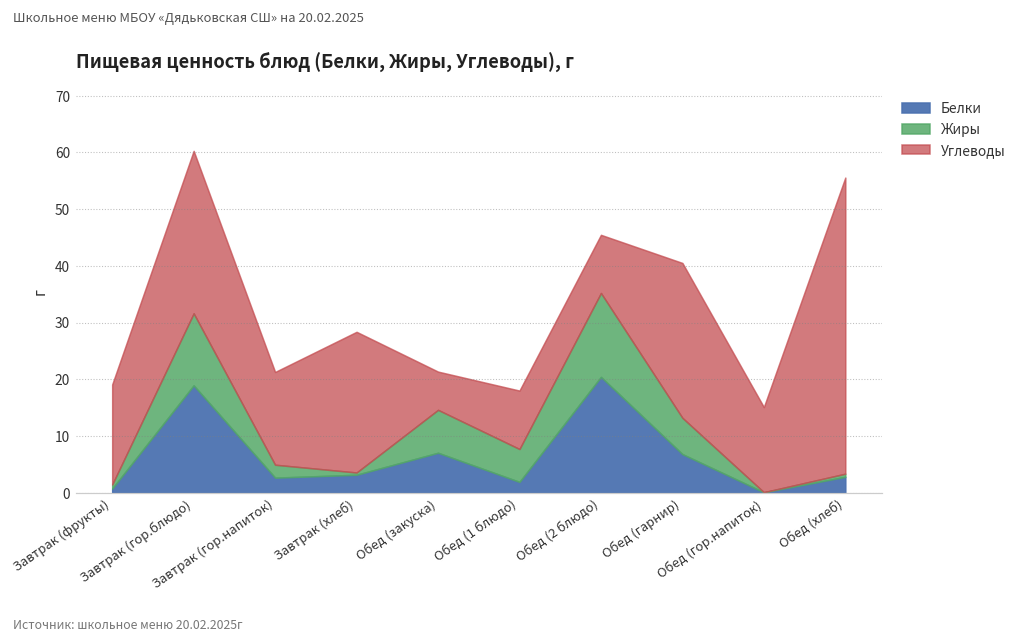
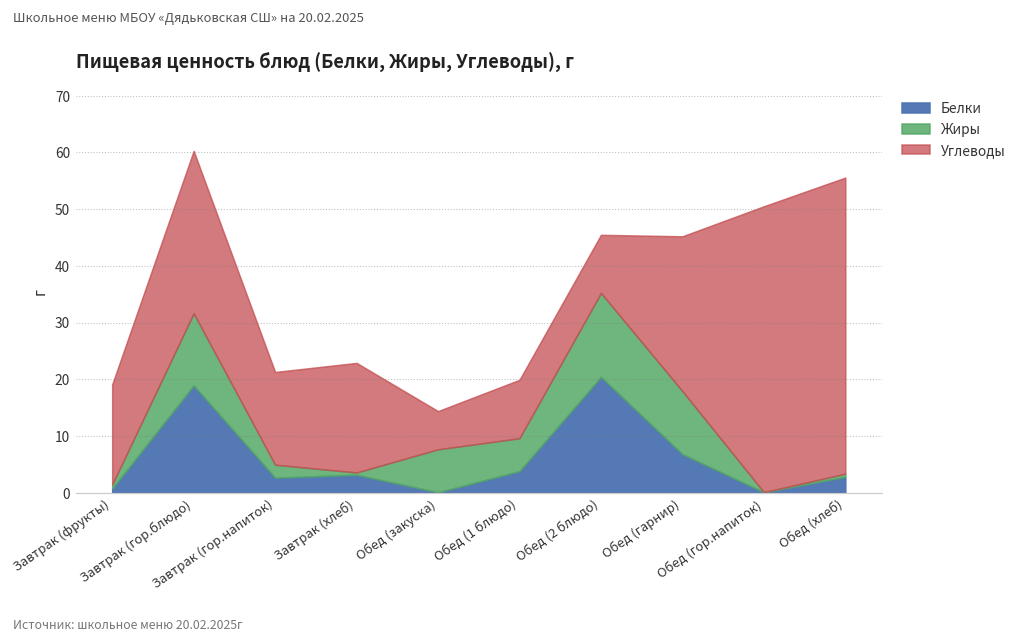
  {
    "Белки": {
      "Завтрак (фрукты)": 1,
      "Завтрак (гор.блюдо)": 19,
      "Завтрак (гор.напиток)": 3,
-     "Обед (закуска)": 7,
-     "Обед (1 блюдо)": 2,
+     "Обед (закуска)": 0,
+     "Обед (1 блюдо)": 4,
      "Обед (2 блюдо)": 20,
      "Обед (гарнир)": 7,
      "Обед (хлеб)": 3
    },
    "Жиры": {
      "Завтрак (фрукты)": 1,
      "Завтрак (гор.блюдо)": 13,
      "Завтрак (гор.напиток)": 2,
      "Обед (закуска)": 8,
      "Обед (1 блюдо)": 6,
      "Обед (2 блюдо)": 15,
-     "Обед (гарнир)": 6,
+     "Обед (гарнир)": 11,
      "Обед (хлеб)": 1
    },
    "Углеводы": {
      "Завтрак (фрукты)": 18,
      "Завтрак (гор.блюдо)": 29,
      "Завтрак (гор.напиток)": 16,
-     "Завтрак (хлеб)": 25,
+     "Завтрак (хлеб)": 19,
      "Обед (закуска)": 7,
      "Обед (1 блюдо)": 10,
      "Обед (2 блюдо)": 10,
      "Обед (гарнир)": 27,
-     "Обед (гор.напиток)": 15,
+     "Обед (гор.напиток)": 50,
      "Обед (хлеб)": 52
    }
  }
